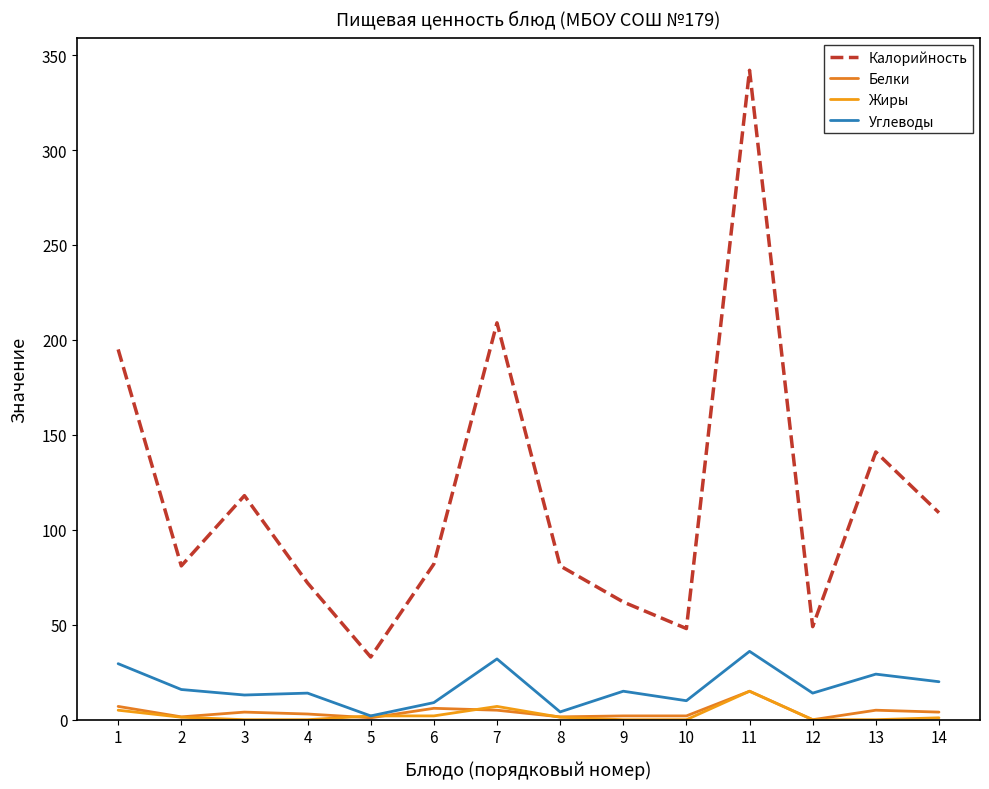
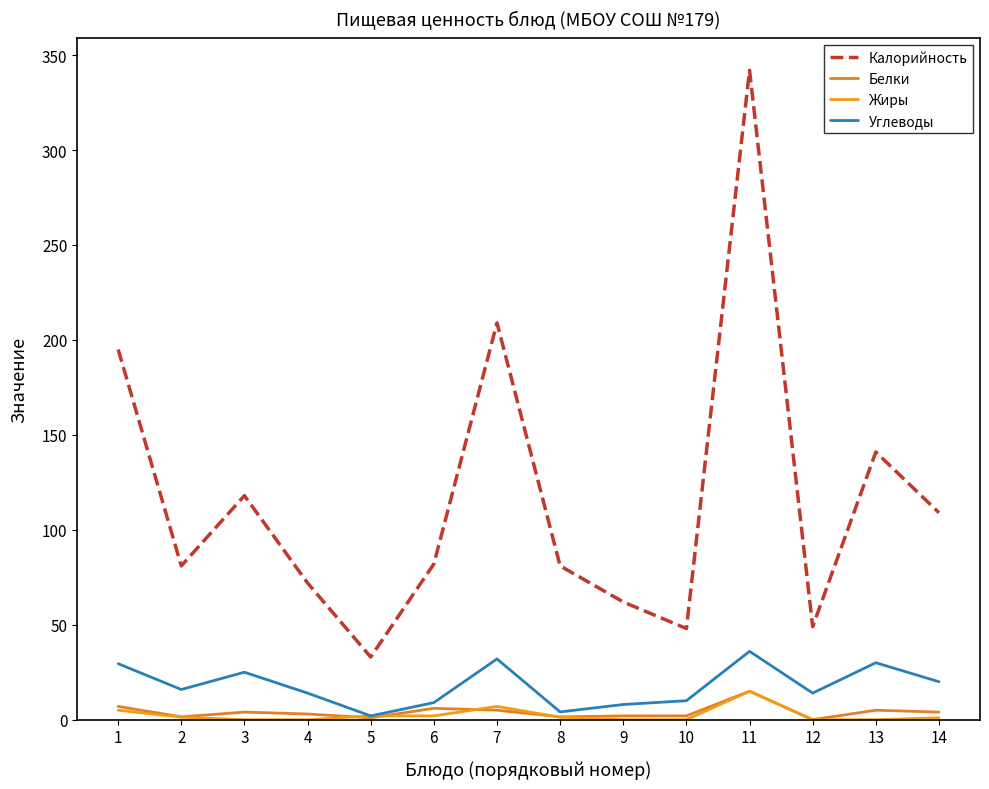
  {
    "Калорийность": {
      "1": 195,
      "2": 81,
      "3": 118,
      "4": 72,
      "5": 33,
      "6": 82,
      "7": 209,
      "8": 81,
      "9": 62,
      "10": 48,
      "11": 342,
      "12": 49,
      "13": 141,
      "14": 109
    },
    "Углеводы": {
      "1": 30,
      "2": 16,
-     "3": 13,
+     "3": 25,
      "4": 14,
      "6": 9,
      "7": 32,
      "8": 4,
-     "9": 15,
+     "9": 8,
      "10": 10,
      "11": 36,
      "12": 14,
-     "13": 24,
+     "13": 30,
      "14": 20
    }
  }
